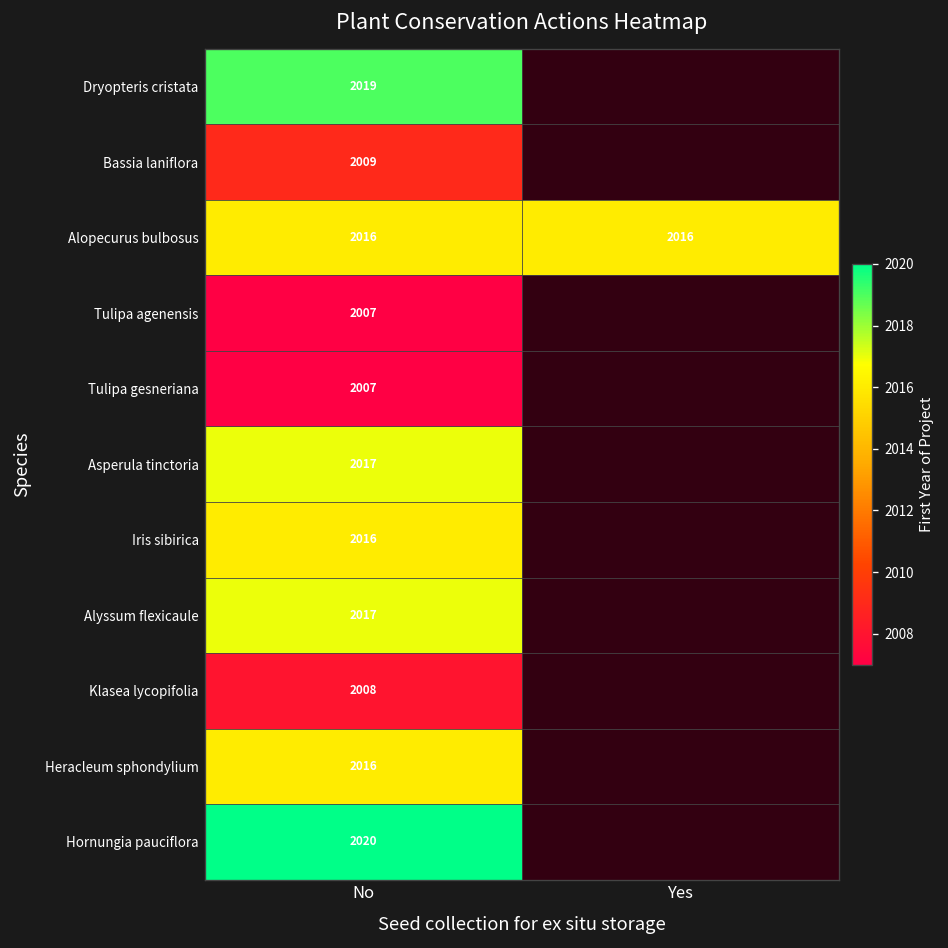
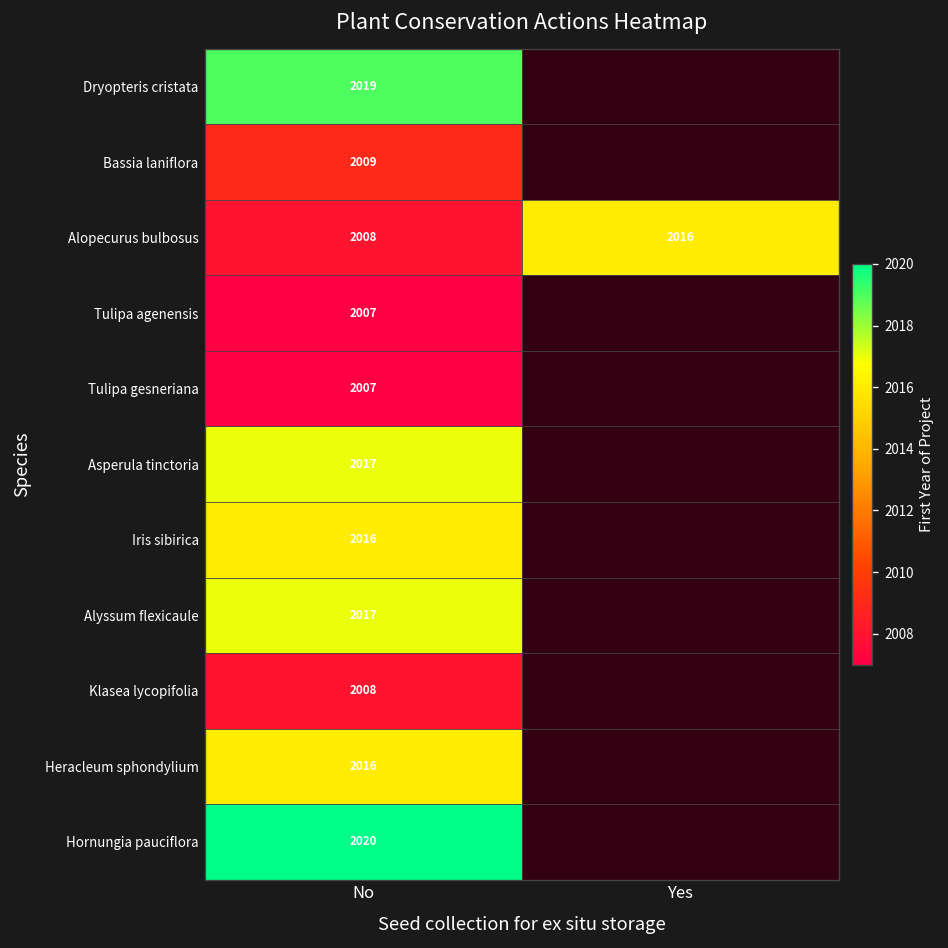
  {
    "Dryopteris cristata": {
      "No": 2019
    },
    "Bassia laniflora": {
      "No": 2009
    },
    "Alopecurus bulbosus": {
-     "No": 2016,
+     "No": 2008,
      "Yes": 2016
    },
    "Tulipa agenensis": {
      "No": 2007
    },
    "Tulipa gesneriana": {
      "No": 2007
    },
    "Asperula tinctoria": {
      "No": 2017
    },
    "Iris sibirica": {
      "No": 2016
    },
    "Alyssum flexicaule": {
      "No": 2017
    },
    "Klasea lycopifolia": {
      "No": 2008
    },
    "Heracleum sphondylium": {
      "No": 2016
    },
    "Hornungia pauciflora": {
      "No": 2020
    }
  }
